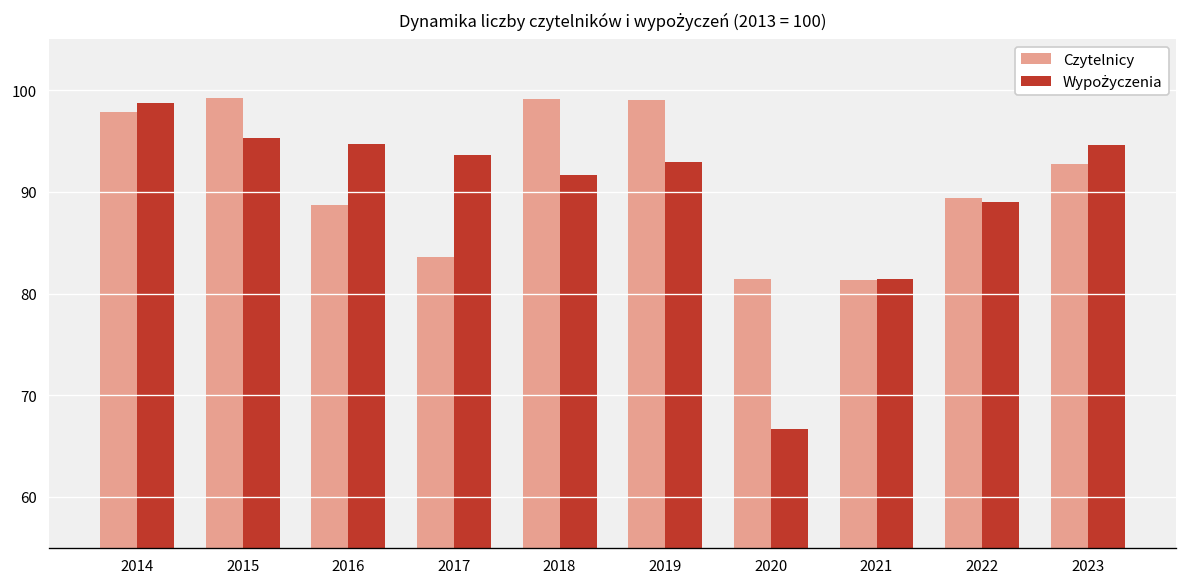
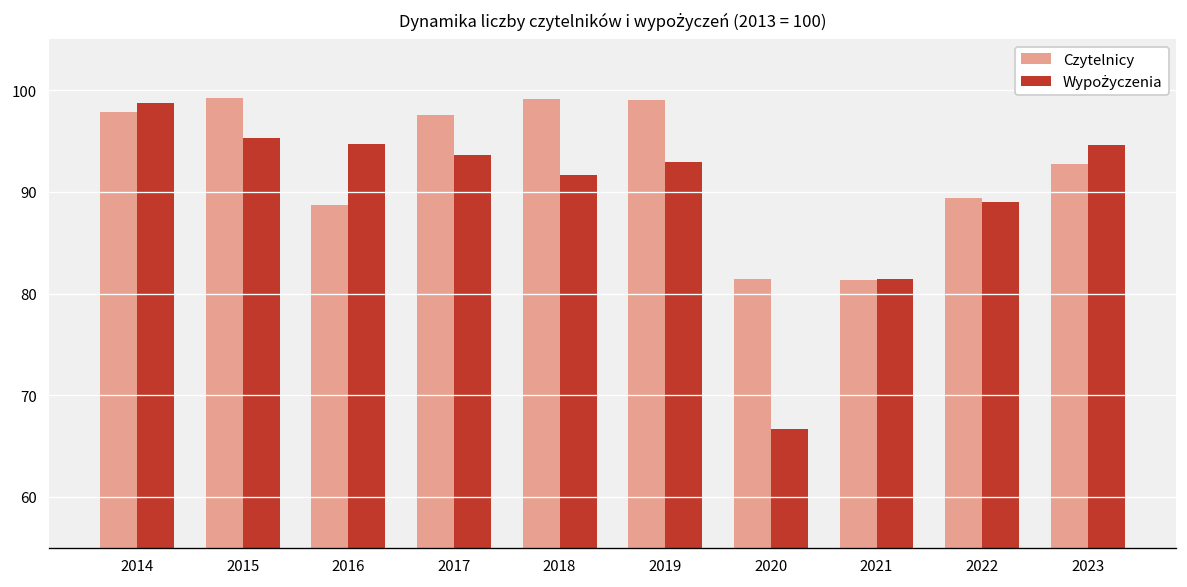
  {
    "Czytelnicy": {
      "2014": 98,
      "2015": 99,
      "2016": 89,
-     "2017": 84,
+     "2017": 98,
      "2018": 99,
      "2019": 99,
      "2020": 81,
      "2021": 81,
      "2022": 89,
      "2023": 93
    },
    "Wypożyczenia": {
      "2014": 99,
      "2015": 95,
      "2016": 95,
      "2017": 94,
      "2018": 92,
      "2019": 93,
      "2020": 67,
      "2021": 81,
      "2022": 89,
      "2023": 95
    }
  }
